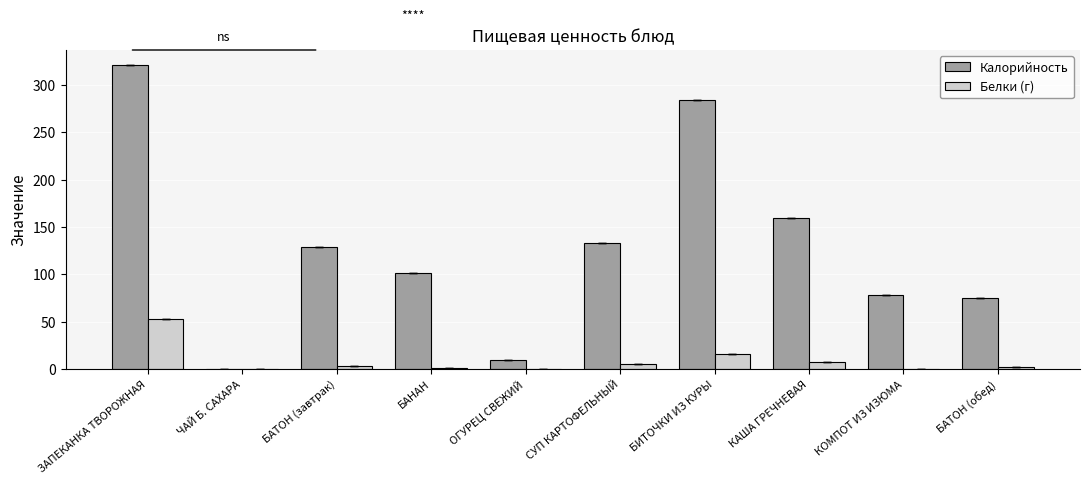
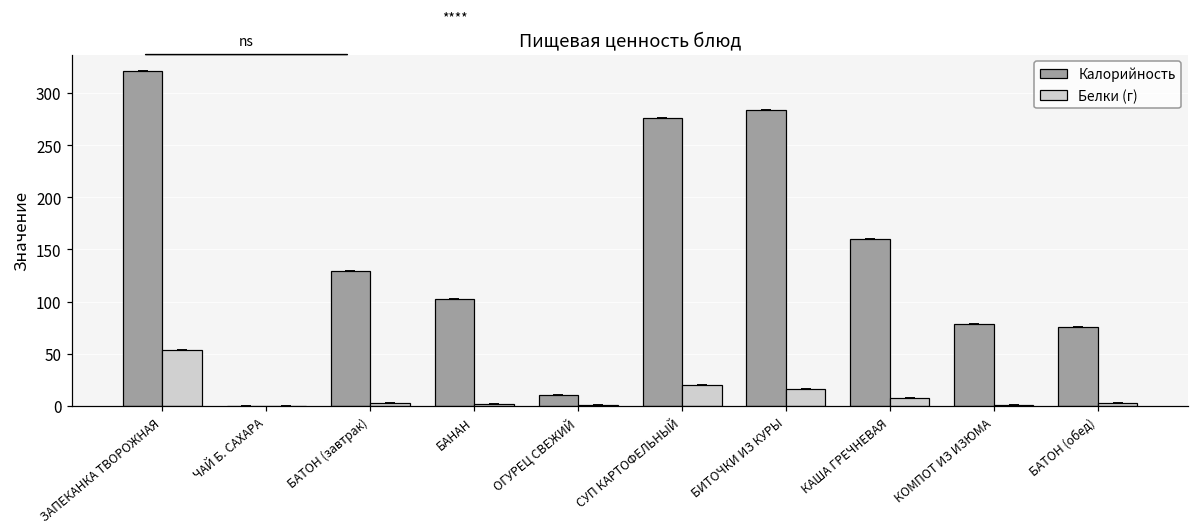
  {
    "Калорийность": {
      "ЗАПЕКАНКА ТВОРОЖНАЯ": 320,
      "ЧАЙ Б. САХАРА": 0,
      "БАТОН (завтрак)": 130,
      "БАНАН": 100,
      "ОГУРЕЦ СВЕЖИЙ": 10,
-     "СУП КАРТОФЕЛЬНЫЙ": 130,
+     "СУП КАРТОФЕЛЬНЫЙ": 280,
      "БИТОЧКИ ИЗ КУРЫ": 280,
      "КАША ГРЕЧНЕВАЯ": 160,
      "КОМПОТ ИЗ ИЗЮМА": 80,
      "БАТОН (обед)": 80
    },
    "Белки (г)": {
      "ЗАПЕКАНКА ТВОРОЖНАЯ": 50,
      "ЧАЙ Б. САХАРА": 0,
      "БАТОН (завтрак)": 0,
-     "СУП КАРТОФЕЛЬНЫЙ": 10,
+     "СУП КАРТОФЕЛЬНЫЙ": 20,
      "БИТОЧКИ ИЗ КУРЫ": 20,
      "КАША ГРЕЧНЕВАЯ": 10
    }
  }
